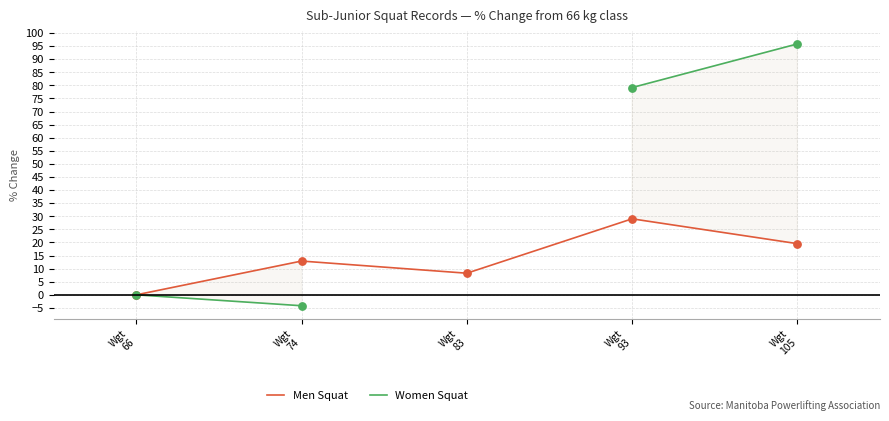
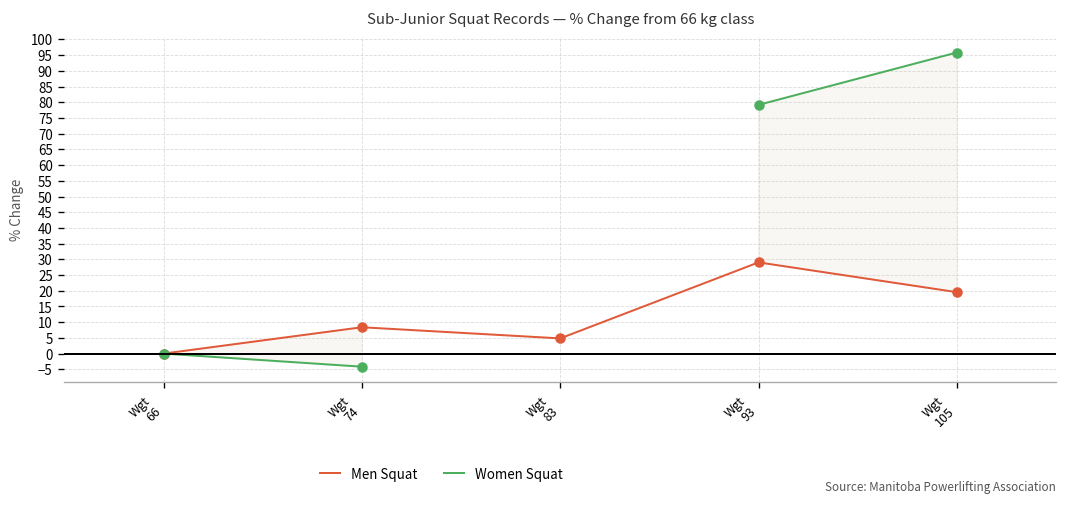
  {
    "Men Squat": {
-     "Wgt 74": 13,
-     "Wgt 83": 8,
+     "Wgt 74": 8,
+     "Wgt 83": 5,
      "Wgt 93": 29,
      "Wgt 105": 20
    },
    "Women Squat": {
      "Wgt 74": -4,
      "Wgt 93": 79,
      "Wgt 105": 96
    }
  }
